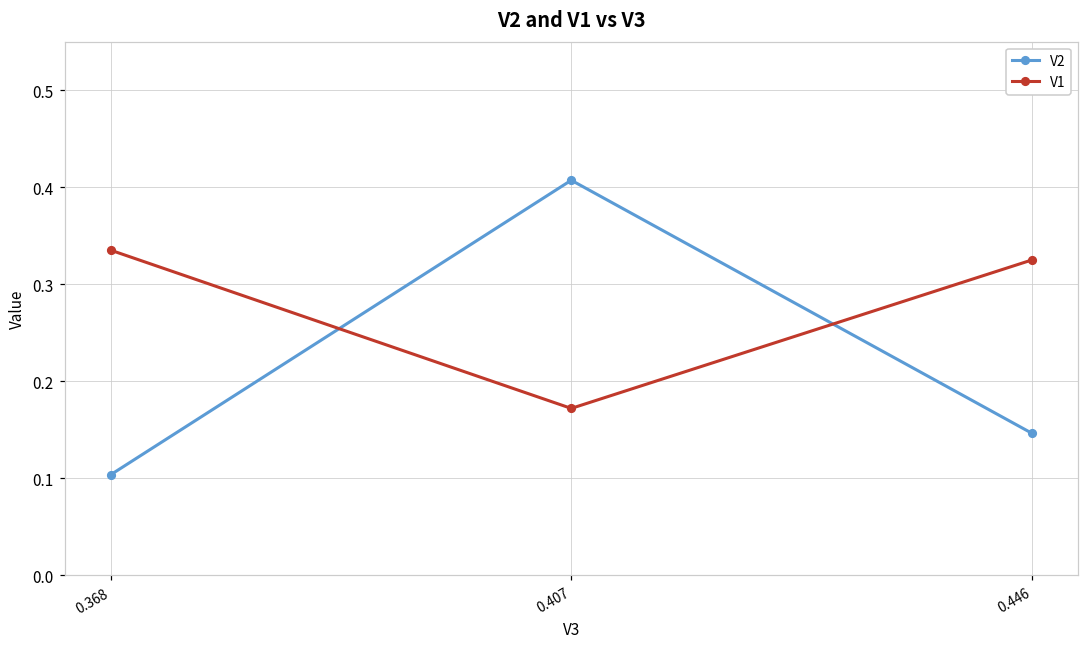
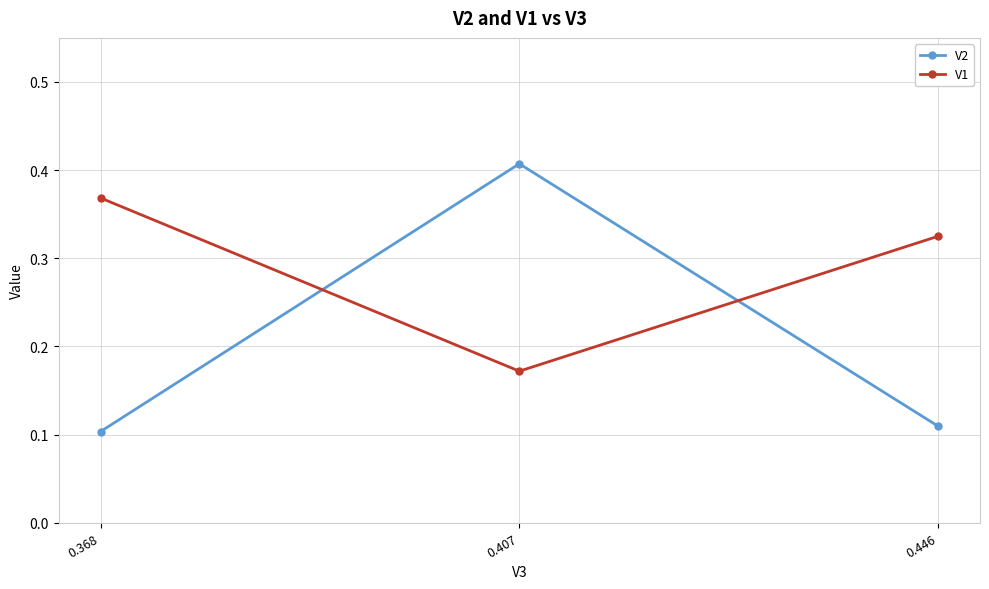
  {
    "V2": {
      "0.368": 0.10,
      "0.407": 0.41,
-     "0.446": 0.15
+     "0.446": 0.11
    },
    "V1": {
-     "0.368": 0.34,
+     "0.368": 0.37,
      "0.407": 0.17,
      "0.446": 0.33
    }
  }
